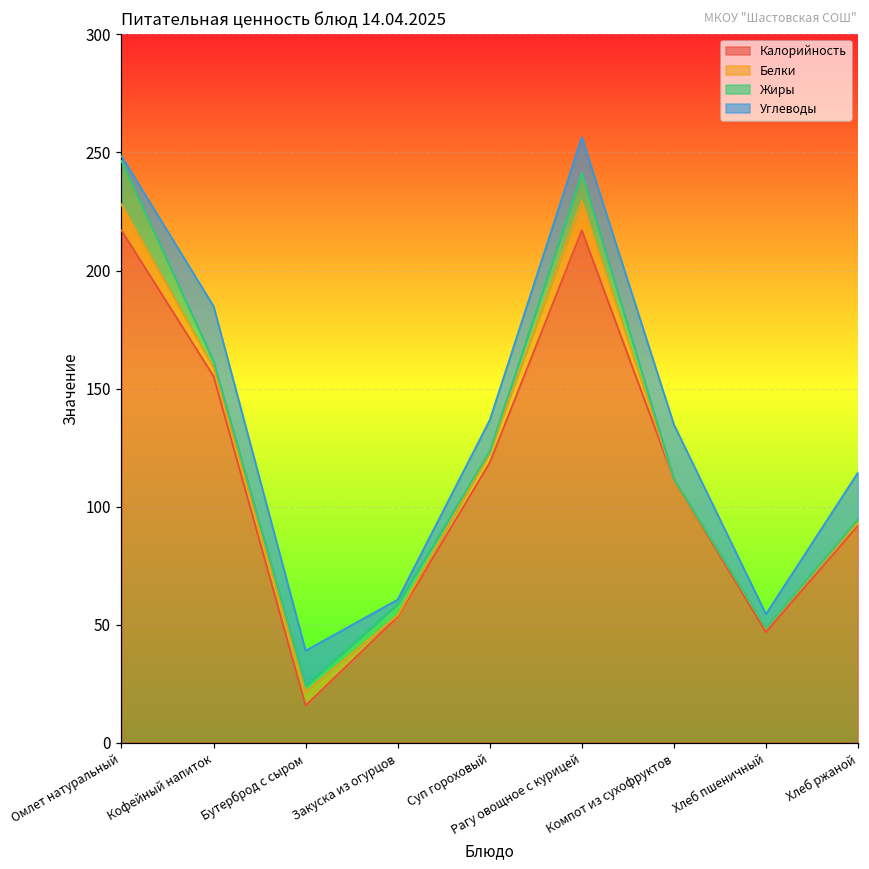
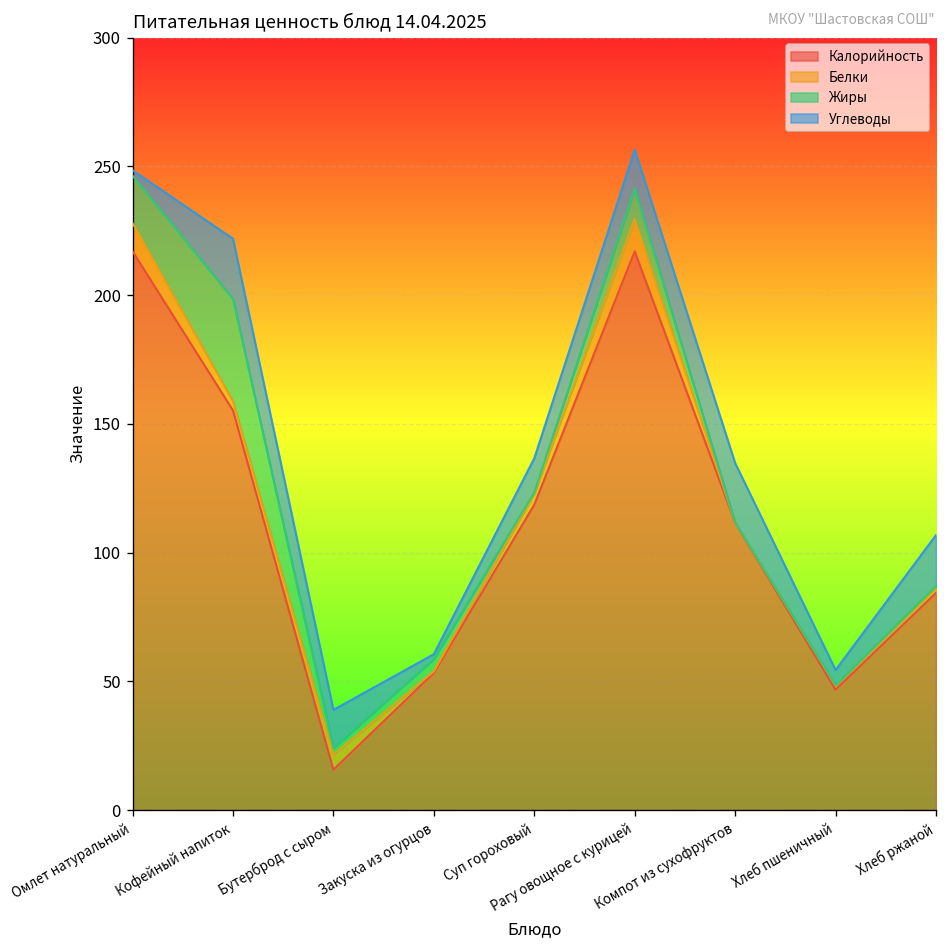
  {
    "Калорийность": {
      "Омлет натуральный": 217,
      "Кофейный напиток": 155,
      "Бутерброд с сыром": 16,
      "Суп гороховый": 119,
      "Рагу овощное с курицей": 217,
      "Хлеб пшеничный": 47,
-     "Хлеб ржаной": 92
+     "Хлеб ржаной": 84
    },
    "Белки": {
      "Омлет натуральный": 11,
      "Кофейный напиток": 4,
      "Бутерброд с сыром": 6,
      "Рагу овощное с курицей": 13
    },
    "Жиры": {
      "Омлет натуральный": 18,
-     "Кофейный напиток": 3,
+     "Кофейный напиток": 40,
      "Бутерброд с сыром": 3,
      "Закуска из огурцов": 5,
      "Рагу овощное с курицей": 12
    },
    "Углеводы": {
      "Омлет натуральный": 2,
      "Кофейный напиток": 23,
      "Бутерброд с сыром": 15,
      "Закуска из огурцов": 2,
      "Суп гороховый": 13,
      "Рагу овощное с курицей": 15,
      "Компот из сухофруктов": 23,
      "Хлеб пшеничный": 6,
      "Хлеб ржаной": 20
    }
  }
